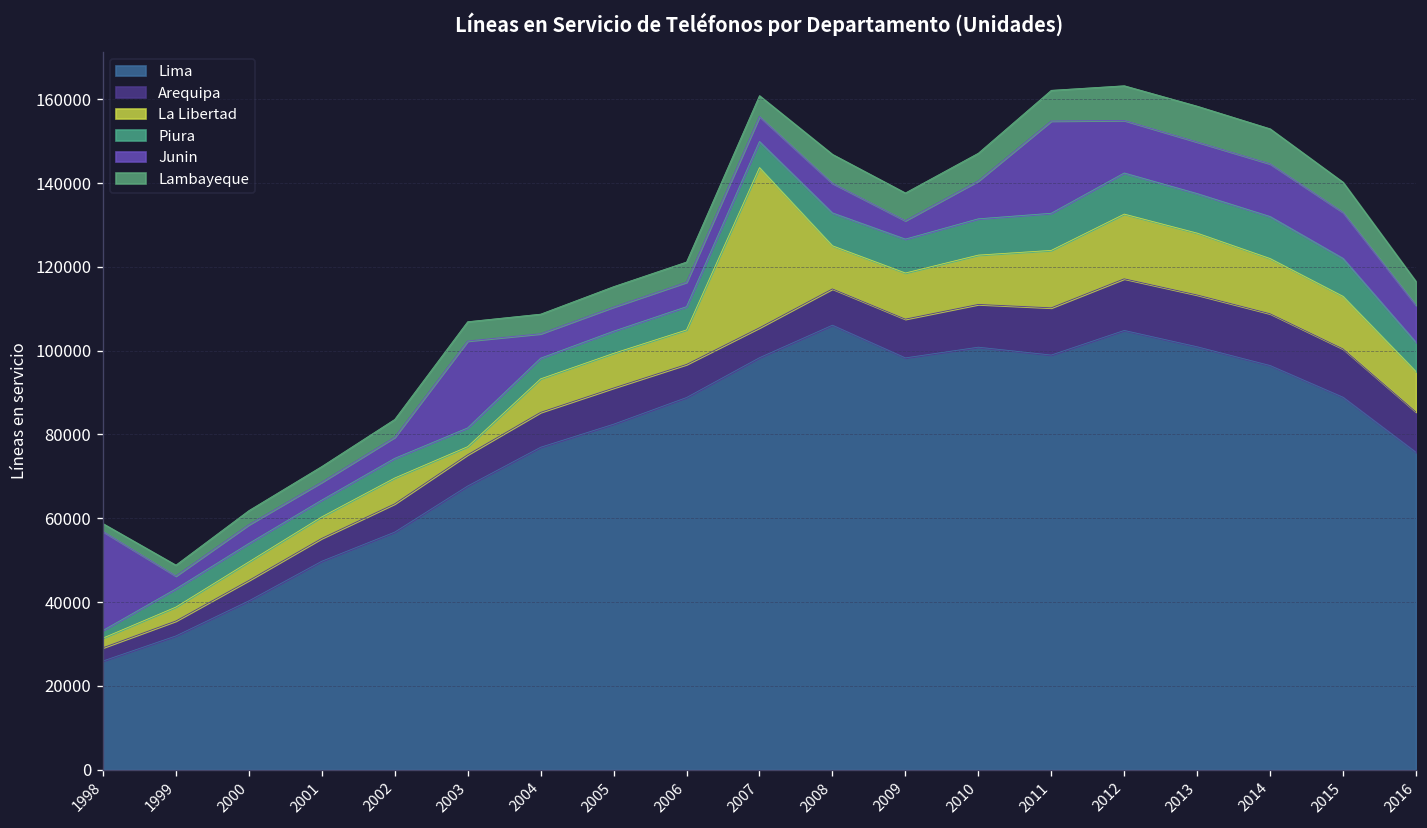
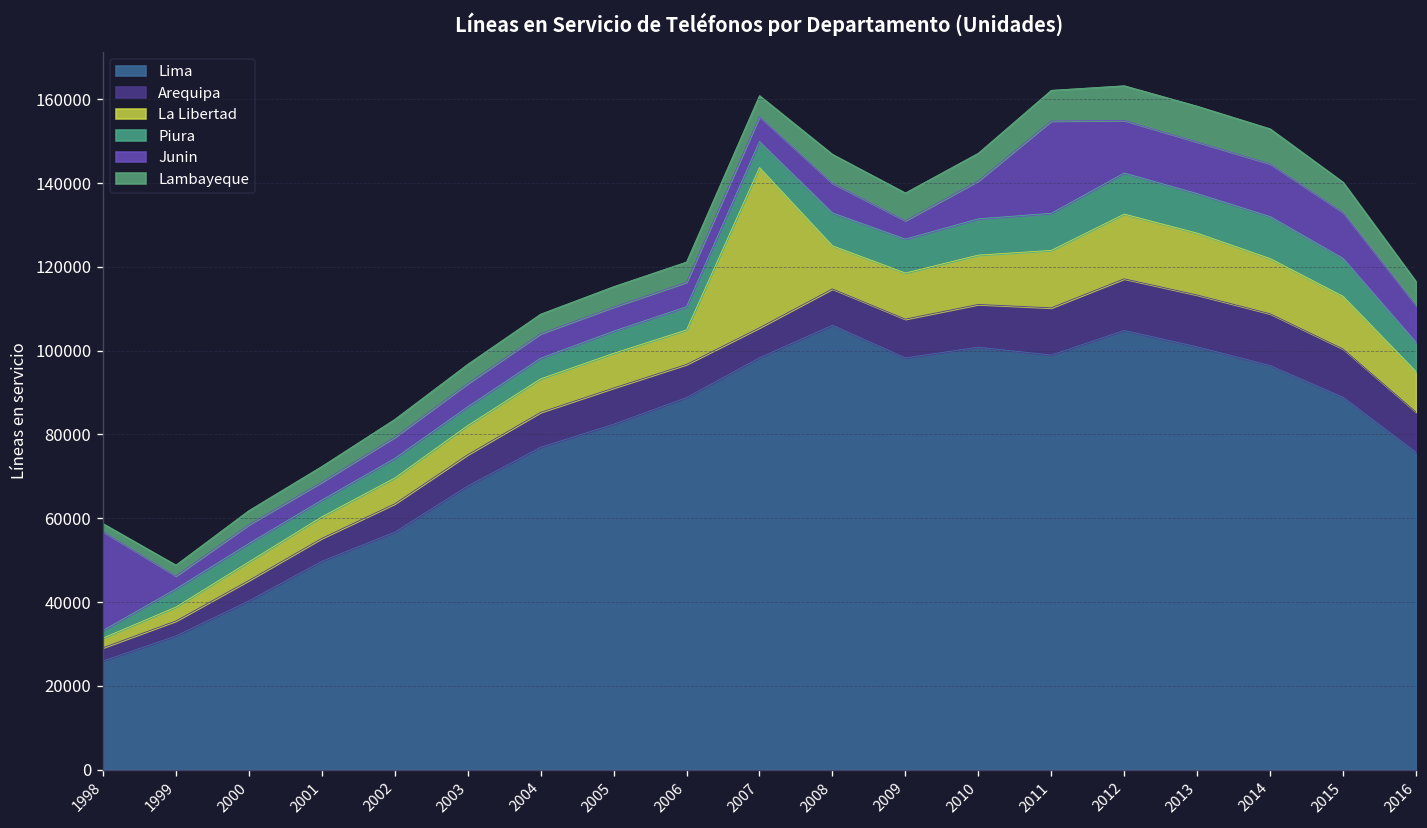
  {
    "La Libertad": {
      "1998": 2000,
      "1999": 3000,
      "2000": 4000,
      "2001": 5000,
      "2002": 6000,
-     "2003": 2000,
+     "2003": 7000,
      "2004": 8000,
      "2005": 8000,
      "2006": 8000,
      "2007": 38000,
      "2008": 10000,
      "2009": 11000,
      "2010": 12000,
      "2011": 14000,
      "2012": 15000,
      "2013": 15000,
      "2014": 13000,
      "2015": 13000,
      "2016": 10000
    },
    "Junin": {
      "1998": 24000,
      "1999": 3000,
      "2000": 4000,
      "2001": 4000,
      "2002": 5000,
-     "2003": 21000,
+     "2003": 6000,
      "2004": 6000,
      "2005": 6000,
      "2006": 6000,
      "2007": 6000,
      "2008": 7000,
      "2009": 4000,
      "2010": 9000,
      "2011": 22000,
      "2012": 13000,
      "2013": 12000,
      "2014": 13000,
      "2015": 11000,
      "2016": 9000
    }
  }
